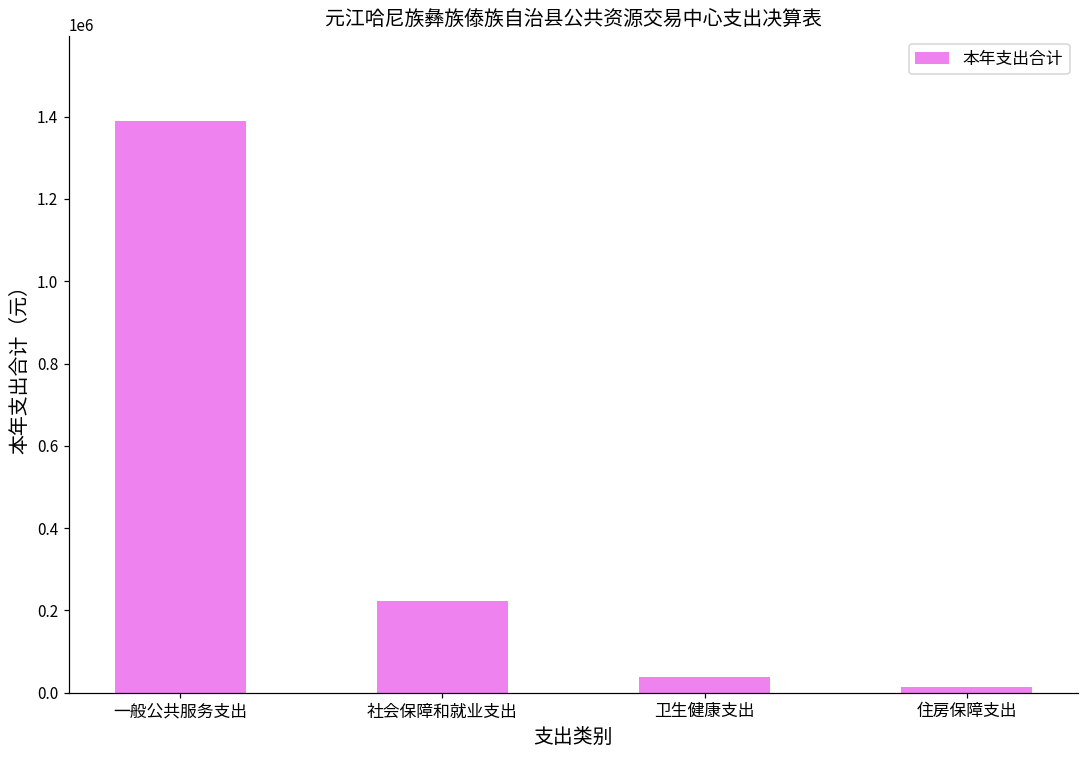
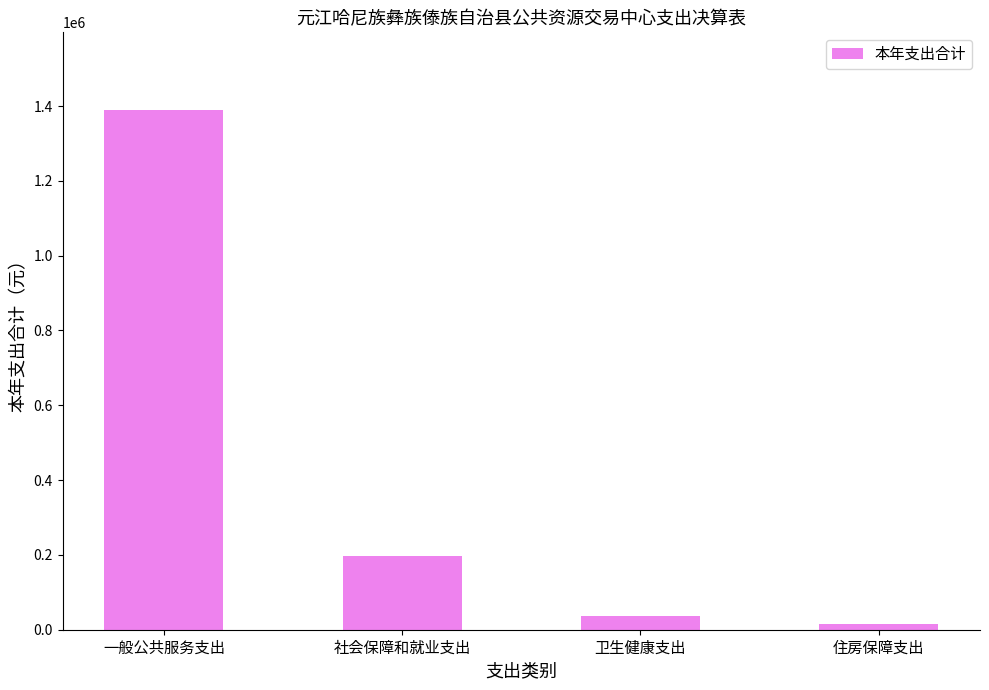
  {
    "一般公共服务支出": 1390000,
-   "社会保障和就业支出": 220000,
+   "社会保障和就业支出": 200000,
    "卫生健康支出": 40000,
    "住房保障支出": 10000
  }
